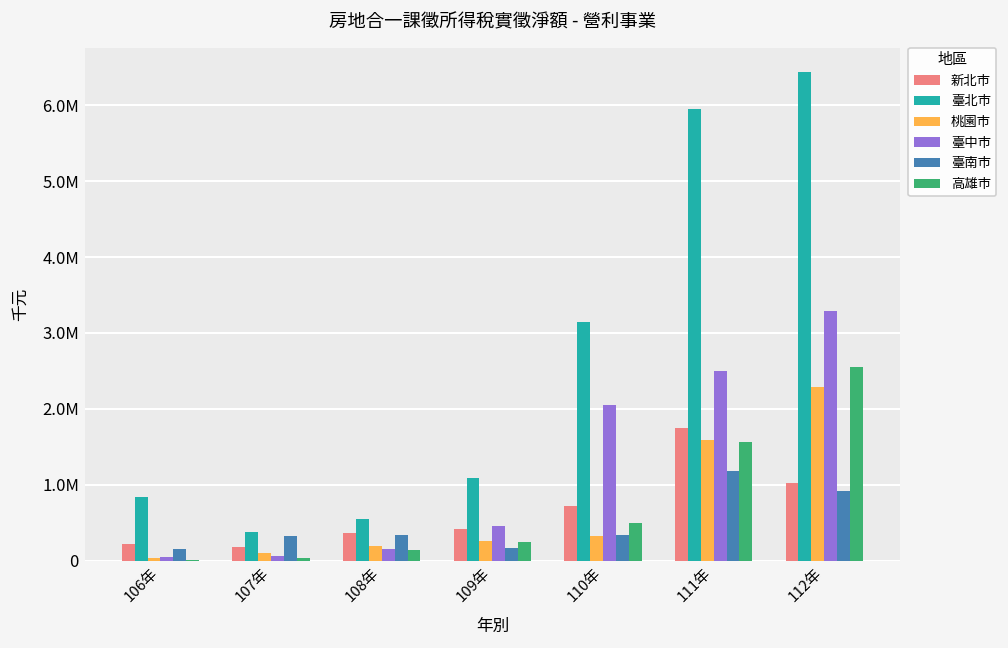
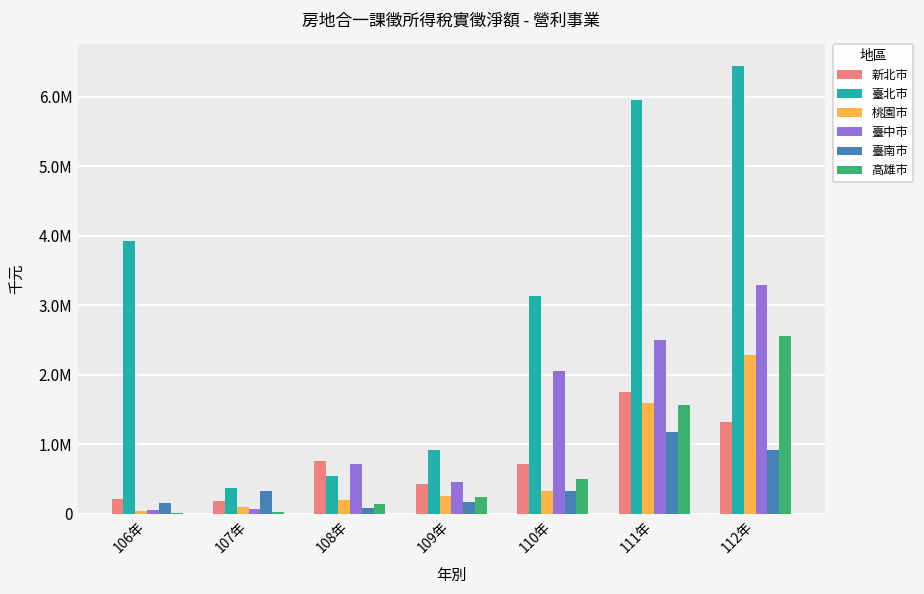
  {
    "新北市": {
      "106年": 200000,
      "107年": 200000,
-     "108年": 400000,
+     "108年": 800000,
      "109年": 400000,
      "110年": 700000,
      "111年": 1800000,
-     "112年": 1000000
+     "112年": 1300000
    },
    "臺北市": {
-     "106年": 800000,
+     "106年": 3900000,
      "107年": 400000,
      "108年": 500000,
-     "109年": 1100000,
+     "109年": 900000,
      "110年": 3100000,
      "111年": 6000000,
      "112年": 6400000
    },
    "桃園市": {
      "107年": 100000,
      "108年": 200000,
      "109年": 300000,
      "110年": 300000,
      "111年": 1600000,
      "112年": 2300000
    },
    "臺中市": {
      "106年": 0,
      "107年": 100000,
-     "108年": 200000,
+     "108年": 700000,
      "109年": 500000,
      "110年": 2100000,
      "111年": 2500000,
      "112年": 3300000
    },
    "臺南市": {
      "106年": 200000,
      "107年": 300000,
-     "108年": 300000,
+     "108年": 100000,
      "109年": 200000,
      "110年": 300000,
      "111年": 1200000,
      "112年": 900000
    },
    "高雄市": {
      "108年": 100000,
      "109年": 200000,
      "110年": 500000,
      "111年": 1600000,
      "112年": 2600000
    }
  }
